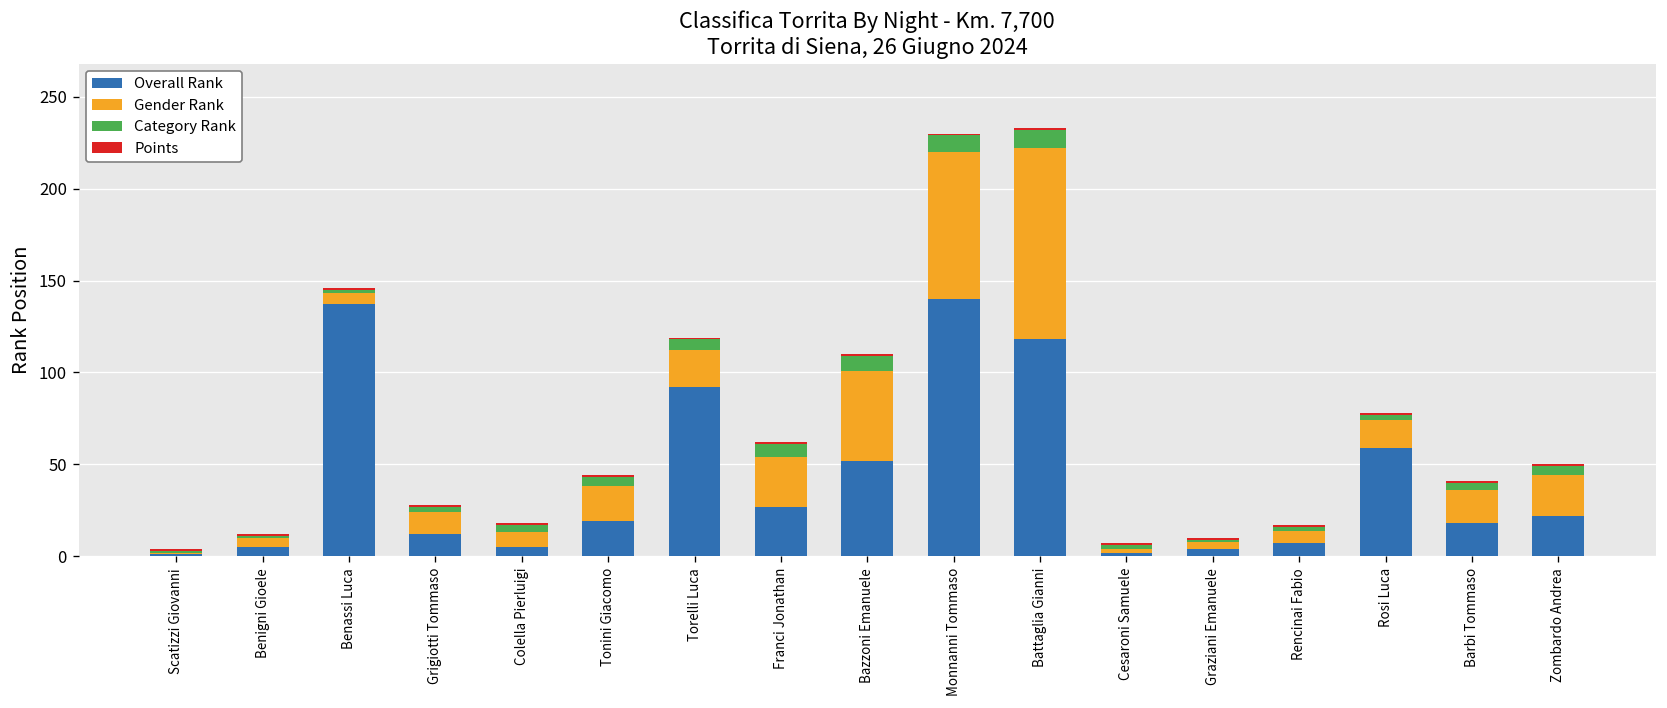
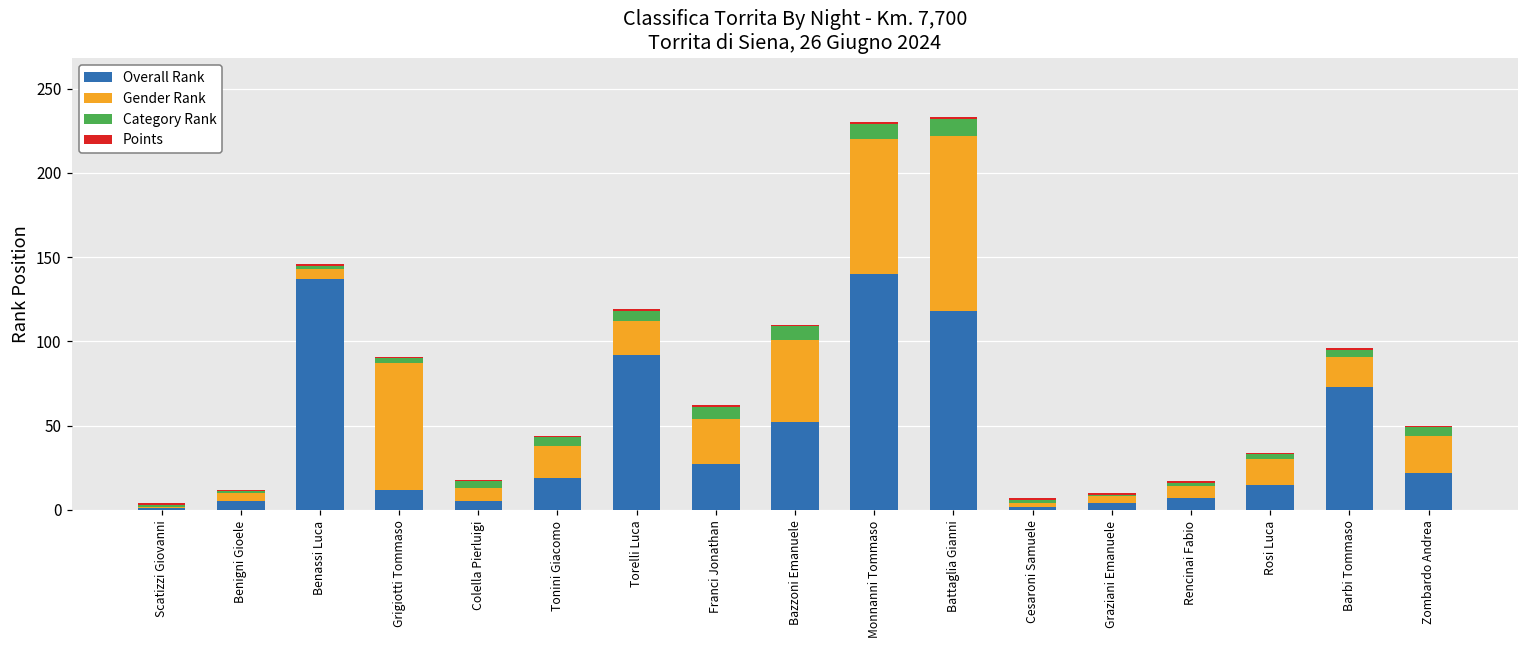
  {
    "Overall Rank": {
      "Benigni Gioele": 5,
      "Benassi Luca": 137,
      "Grigiotti Tommaso": 12,
      "Colella Pierluigi": 5,
      "Tonini Giacomo": 19,
      "Torelli Luca": 92,
      "Franci Jonathan": 27,
      "Bazzoni Emanuele": 52,
      "Monnanni Tommaso": 140,
      "Battaglia Gianni": 118,
      "Cesaroni Samuele": 2,
      "Graziani Emanuele": 4,
      "Rencinai Fabio": 7,
-     "Rosi Luca": 59,
-     "Barbi Tommaso": 18,
+     "Rosi Luca": 15,
+     "Barbi Tommaso": 73,
      "Zombardo Andrea": 22
    },
    "Gender Rank": {
      "Benigni Gioele": 5,
      "Benassi Luca": 6,
-     "Grigiotti Tommaso": 12,
+     "Grigiotti Tommaso": 75,
      "Colella Pierluigi": 8,
      "Tonini Giacomo": 19,
      "Torelli Luca": 20,
      "Franci Jonathan": 27,
      "Bazzoni Emanuele": 49,
      "Monnanni Tommaso": 80,
      "Battaglia Gianni": 104,
      "Cesaroni Samuele": 2,
      "Graziani Emanuele": 4,
      "Rencinai Fabio": 7,
      "Rosi Luca": 15,
      "Barbi Tommaso": 18,
      "Zombardo Andrea": 22
    },
    "Category Rank": {
      "Benassi Luca": 2,
      "Grigiotti Tommaso": 3,
      "Colella Pierluigi": 4,
      "Tonini Giacomo": 5,
      "Torelli Luca": 6,
      "Franci Jonathan": 7,
      "Bazzoni Emanuele": 8,
      "Monnanni Tommaso": 9,
      "Battaglia Gianni": 10,
      "Cesaroni Samuele": 2,
      "Rencinai Fabio": 2,
      "Rosi Luca": 3,
      "Barbi Tommaso": 4,
      "Zombardo Andrea": 5
    }
  }
